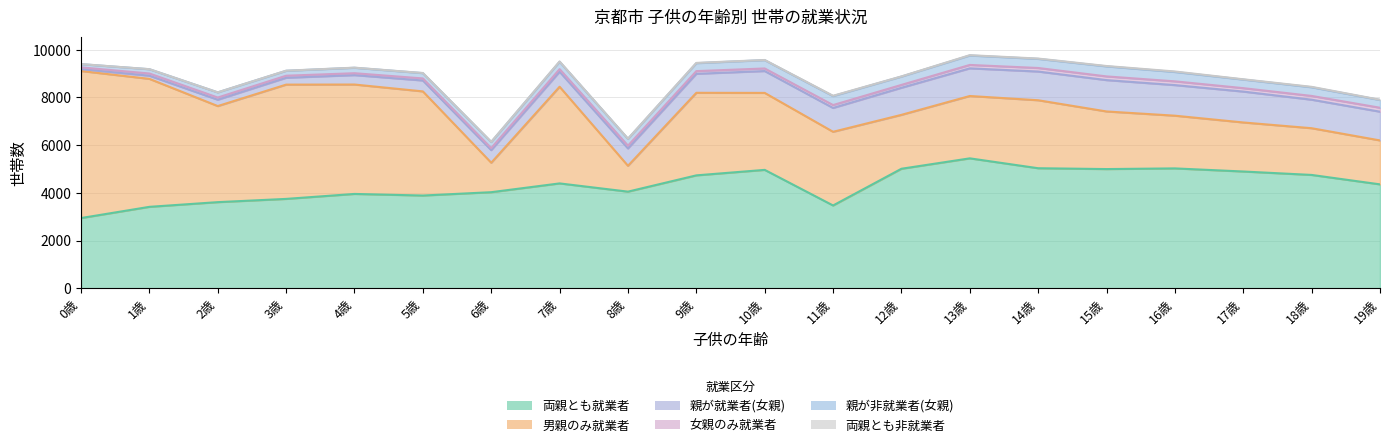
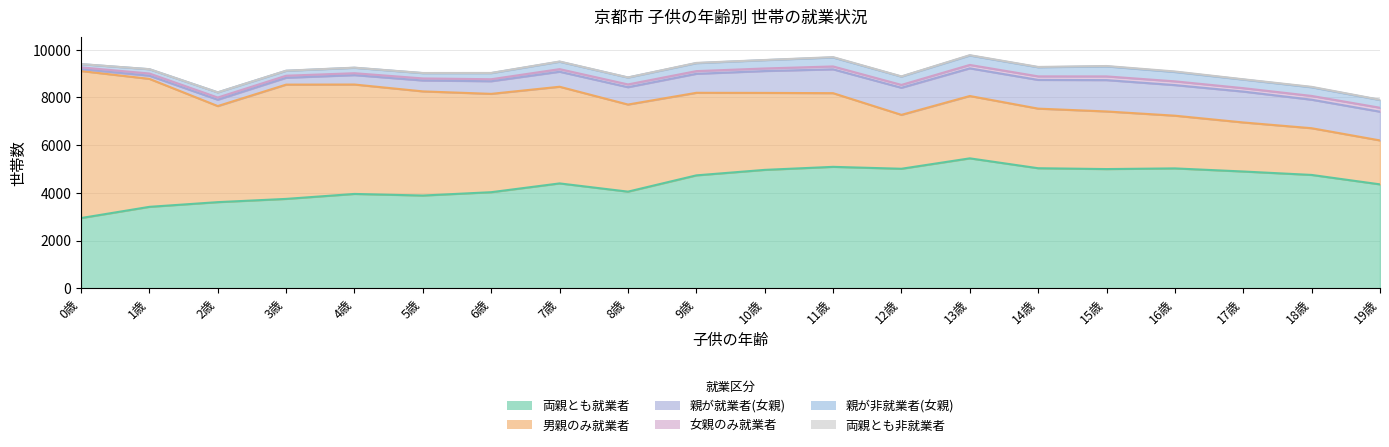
  {
    "両親とも就業者": {
      "0歳": 2900,
      "1歳": 3400,
      "2歳": 3600,
      "3歳": 3700,
      "4歳": 4000,
      "5歳": 3900,
      "6歳": 4000,
      "7歳": 4400,
      "8歳": 4100,
      "9歳": 4700,
      "10歳": 5000,
-     "11歳": 3500,
+     "11歳": 5100,
      "12歳": 5000,
      "13歳": 5400,
      "14歳": 5000,
      "15歳": 5000,
      "16歳": 5000,
      "17歳": 4900,
      "18歳": 4800,
      "19歳": 4400
    },
    "男親のみ就業者": {
      "1歳": 5400,
      "2歳": 4000,
      "3歳": 4800,
      "4歳": 4600,
      "5歳": 4400,
-     "6歳": 1200,
+     "6歳": 4100,
      "7歳": 4100,
-     "8歳": 1100,
+     "8歳": 3700,
      "9歳": 3500,
      "10歳": 3200,
      "11歳": 3100,
      "12歳": 2300,
      "13歳": 2600,
-     "14歳": 2800,
+     "14歳": 2500,
      "15歳": 2400,
      "16歳": 2200,
      "17歳": 2100,
      "18歳": 2000,
      "19歳": 1800
    }
  }
